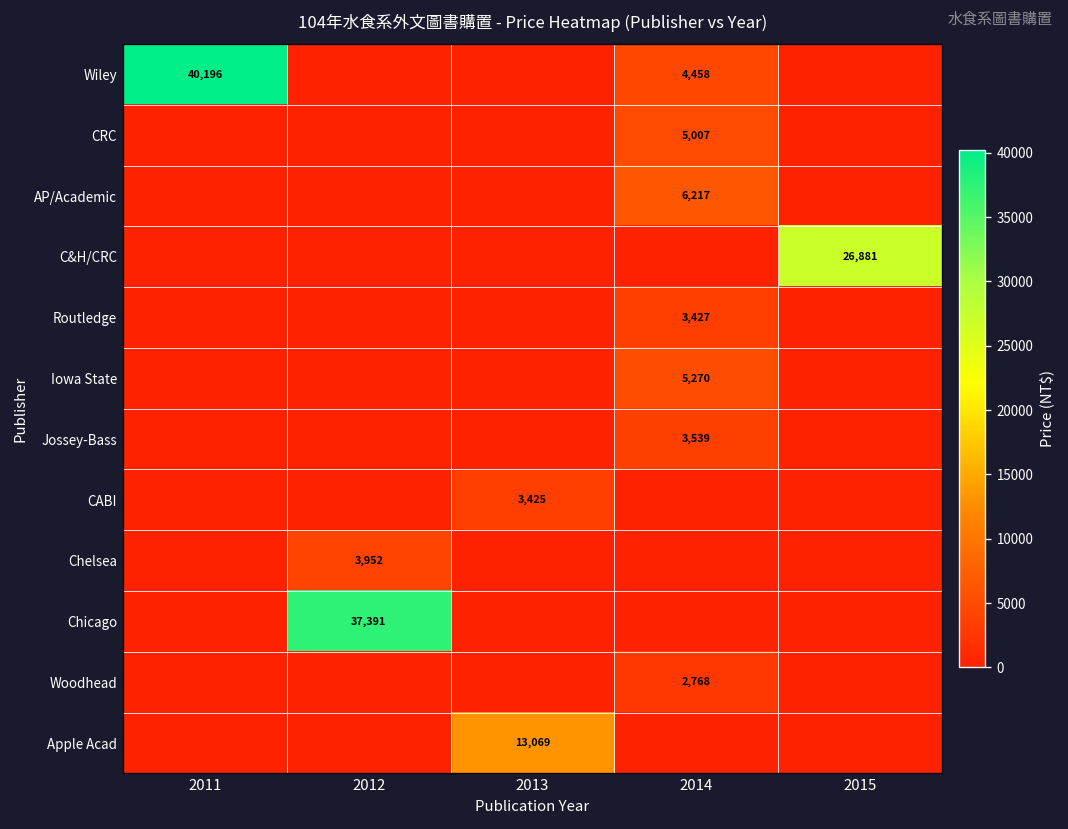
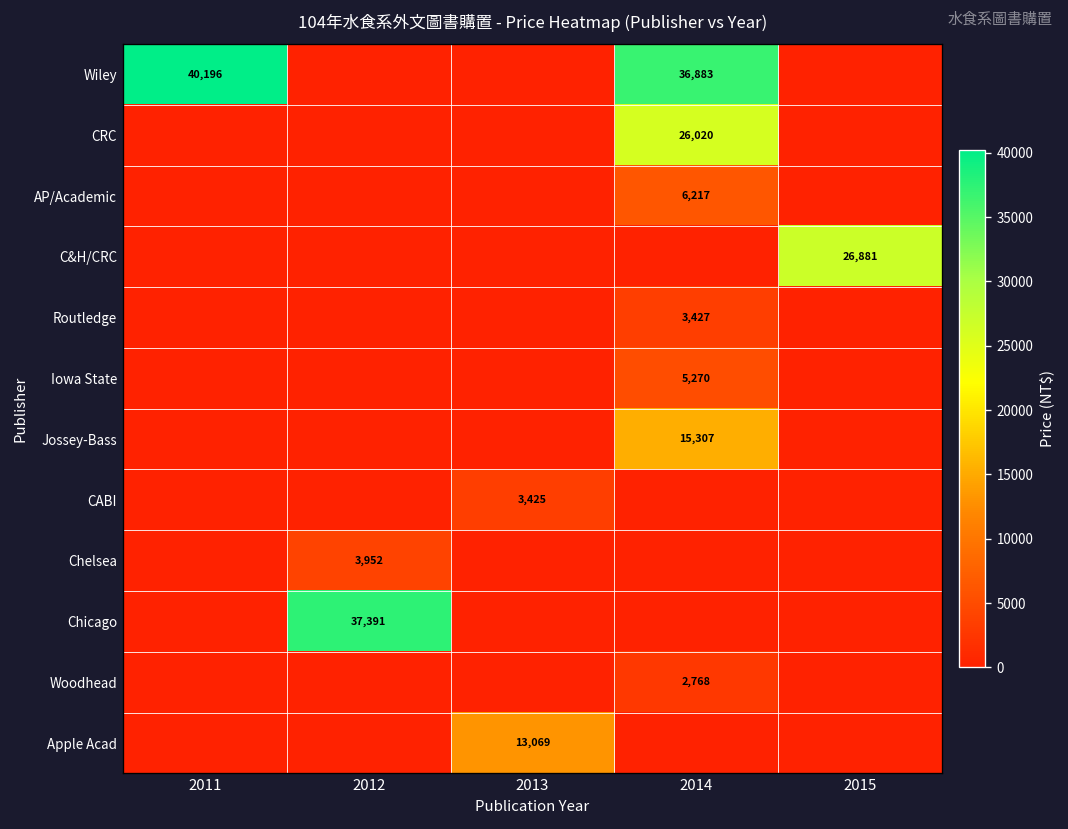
  {
    "Wiley": {
      "2011": "40,196",
-     "2014": "4,458"
+     "2014": "36,883"
    },
    "CRC": {
-     "2014": "5,007"
+     "2014": "26,020"
    },
    "AP/Academic": {
      "2014": "6,217"
    },
    "C&H/CRC": {
      "2015": "26,881"
    },
    "Routledge": {
      "2014": "3,427"
    },
    "Iowa State": {
      "2014": "5,270"
    },
    "Jossey-Bass": {
-     "2014": "3,539"
+     "2014": "15,307"
    },
    "CABI": {
      "2013": "3,425"
    },
    "Chelsea": {
      "2012": "3,952"
    },
    "Chicago": {
      "2012": "37,391"
    },
    "Woodhead": {
      "2014": "2,768"
    },
    "Apple Acad": {
      "2013": "13,069"
    }
  }
